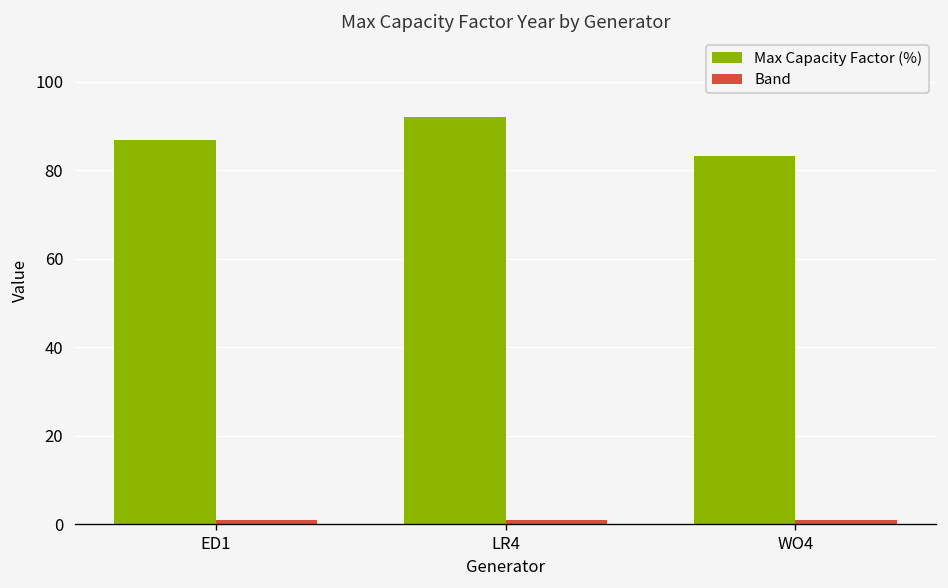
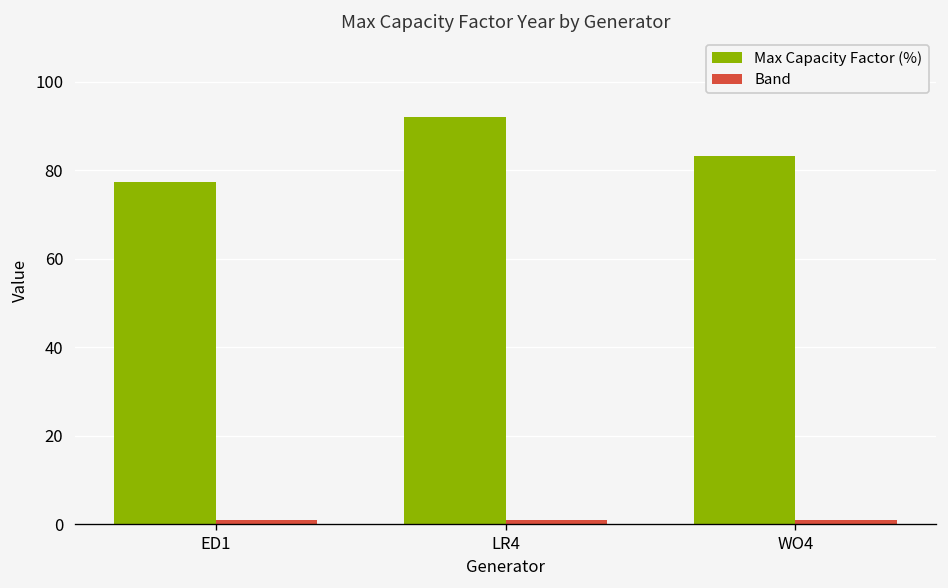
  {
    "Max Capacity Factor (%)": {
-     "ED1": 87,
+     "ED1": 77,
      "LR4": 92,
      "WO4": 83
    },
    "Band": {
      "ED1": 1,
      "LR4": 1,
      "WO4": 1
    }
  }
